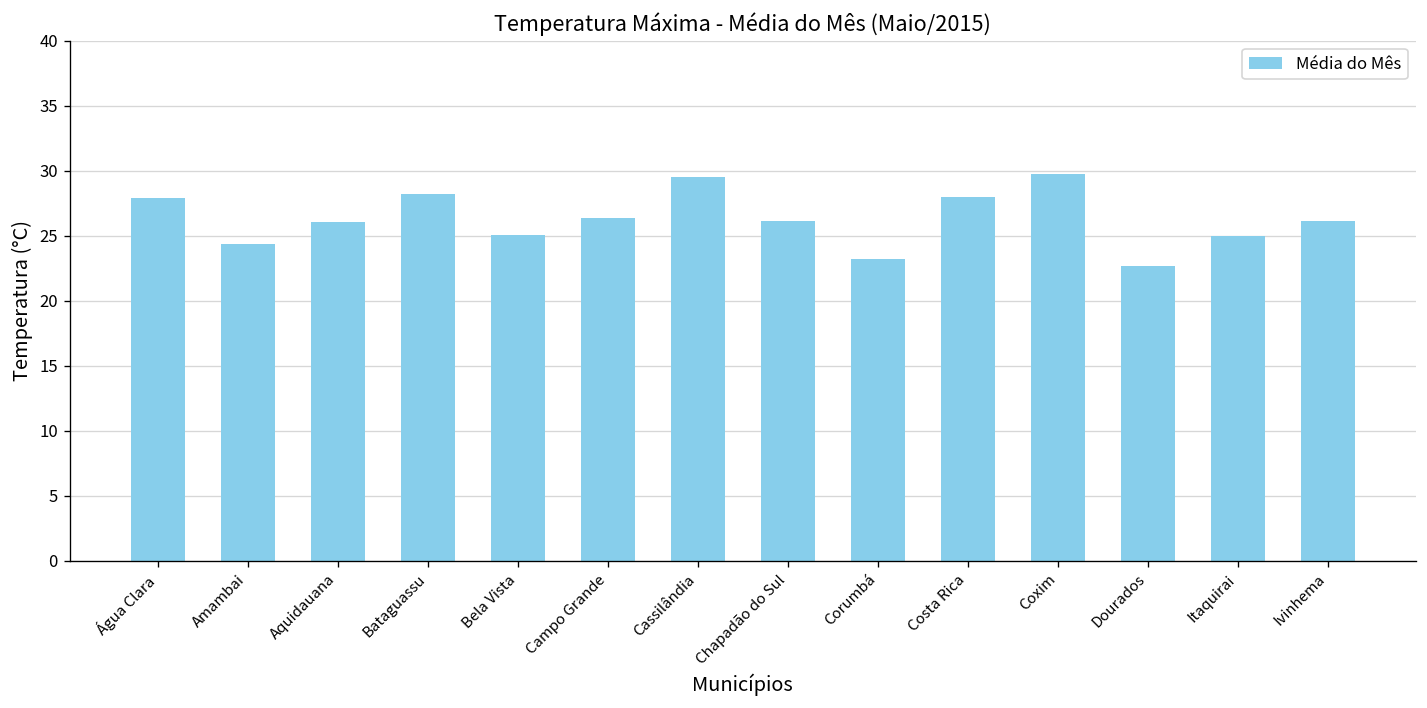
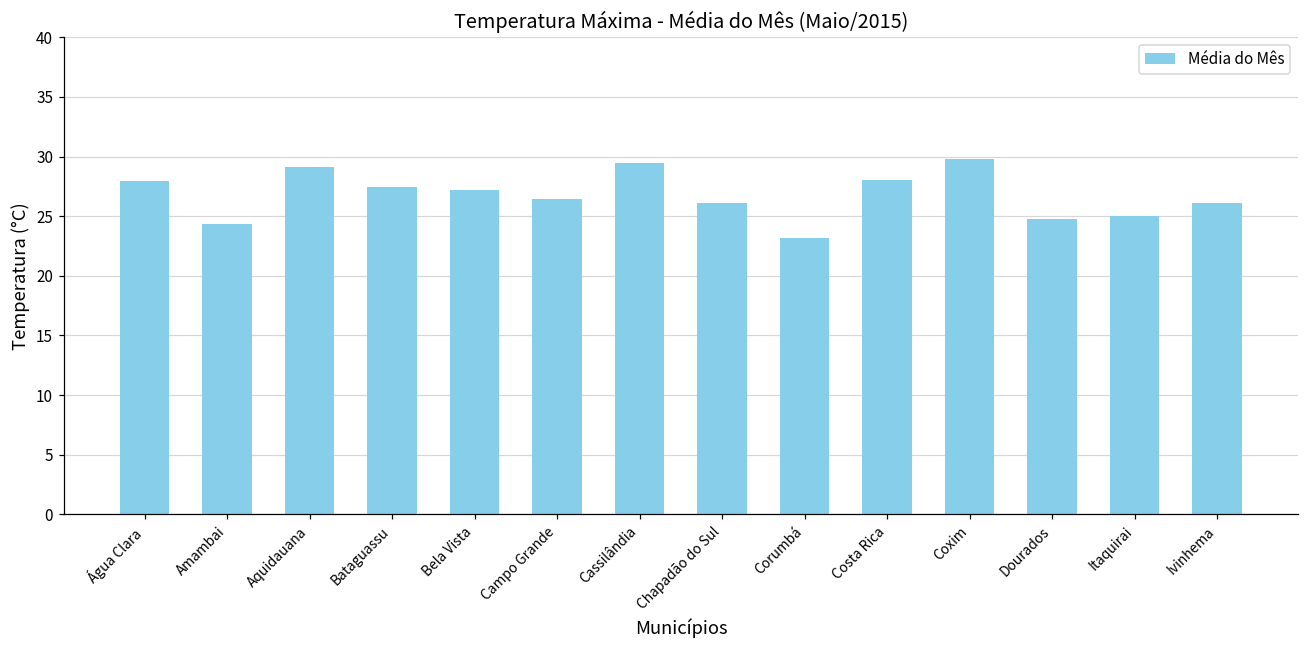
  {
    "Água Clara": 27.9,
    "Amambai": 24.4,
-   "Aquidauana": 26.1,
-   "Bataguassu": 28.2,
-   "Bela Vista": 25.0,
+   "Aquidauana": 29.1,
+   "Bataguassu": 27.5,
+   "Bela Vista": 27.2,
    "Campo Grande": 26.4,
    "Cassilândia": 29.5,
    "Chapadão do Sul": 26.1,
    "Corumbá": 23.2,
    "Costa Rica": 28.0,
    "Coxim": 29.8,
-   "Dourados": 22.7,
+   "Dourados": 24.8,
    "Itaquirai": 25.0,
    "Ivinhema": 26.1
  }
